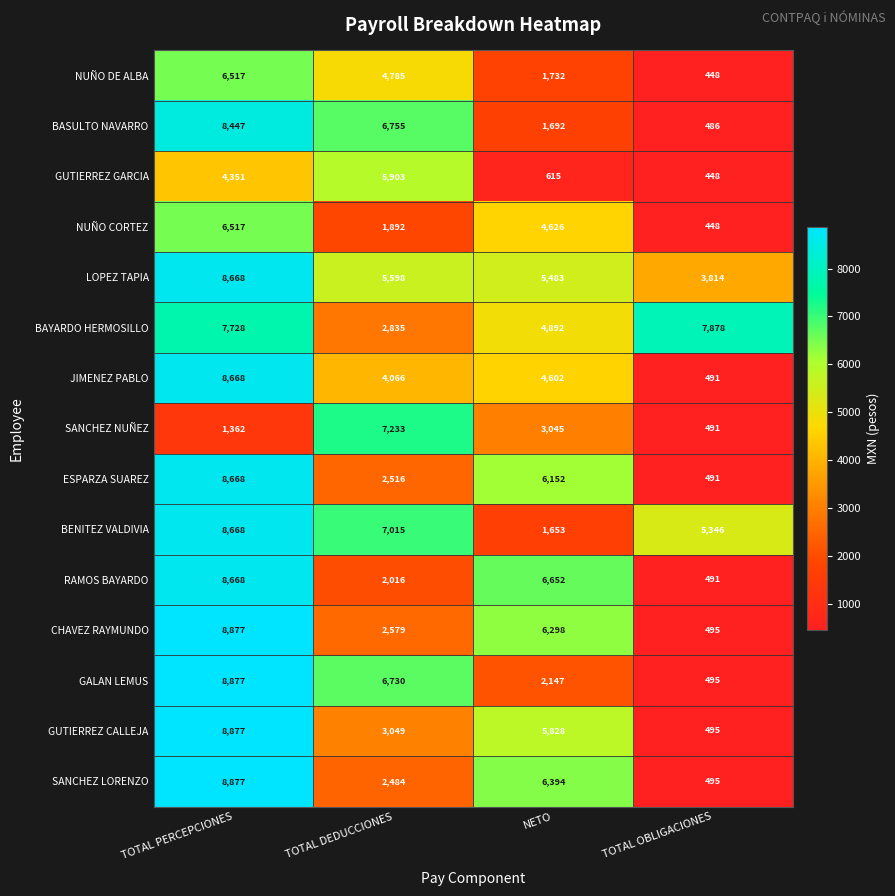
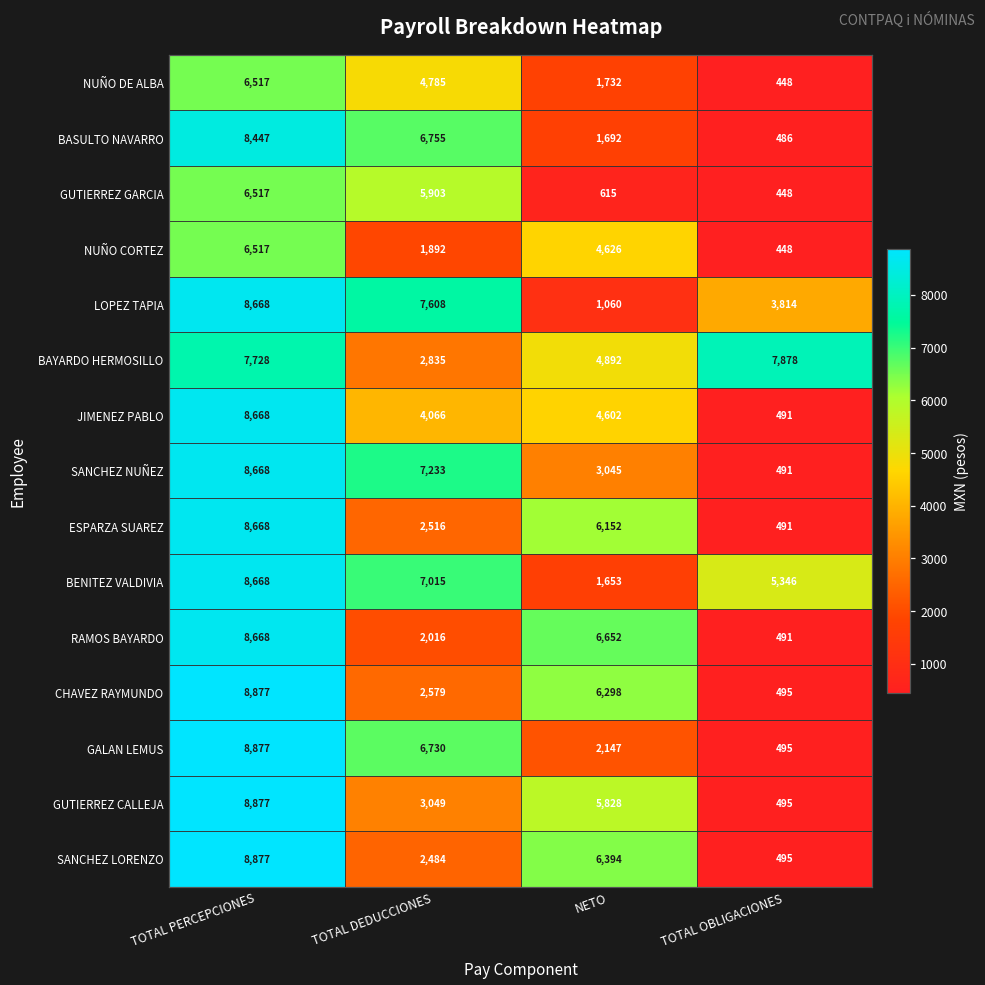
  {
    "NUÑO DE ALBA": {
      "TOTAL PERCEPCIONES": "6,517",
      "TOTAL DEDUCCIONES": "4,785",
      "NETO": "1,732",
      "TOTAL OBLIGACIONES": "448"
    },
    "BASULTO NAVARRO": {
      "TOTAL PERCEPCIONES": "8,447",
      "TOTAL DEDUCCIONES": "6,755",
      "NETO": "1,692",
      "TOTAL OBLIGACIONES": "486"
    },
    "GUTIERREZ GARCIA": {
-     "TOTAL PERCEPCIONES": "4,351",
+     "TOTAL PERCEPCIONES": "6,517",
      "TOTAL DEDUCCIONES": "5,903",
      "NETO": "615",
      "TOTAL OBLIGACIONES": "448"
    },
    "NUÑO CORTEZ": {
      "TOTAL PERCEPCIONES": "6,517",
      "TOTAL DEDUCCIONES": "1,892",
      "NETO": "4,626",
      "TOTAL OBLIGACIONES": "448"
    },
    "LOPEZ TAPIA": {
      "TOTAL PERCEPCIONES": "8,668",
-     "TOTAL DEDUCCIONES": "5,598",
-     "NETO": "5,483",
+     "TOTAL DEDUCCIONES": "7,608",
+     "NETO": "1,060",
      "TOTAL OBLIGACIONES": "3,814"
    },
    "BAYARDO HERMOSILLO": {
      "TOTAL PERCEPCIONES": "7,728",
      "TOTAL DEDUCCIONES": "2,835",
      "NETO": "4,892",
      "TOTAL OBLIGACIONES": "7,878"
    },
    "JIMENEZ PABLO": {
      "TOTAL PERCEPCIONES": "8,668",
      "TOTAL DEDUCCIONES": "4,066",
      "NETO": "4,602",
      "TOTAL OBLIGACIONES": "491"
    },
    "SANCHEZ NUÑEZ": {
-     "TOTAL PERCEPCIONES": "1,362",
+     "TOTAL PERCEPCIONES": "8,668",
      "TOTAL DEDUCCIONES": "7,233",
      "NETO": "3,045",
      "TOTAL OBLIGACIONES": "491"
    },
    "ESPARZA SUAREZ": {
      "TOTAL PERCEPCIONES": "8,668",
      "TOTAL DEDUCCIONES": "2,516",
      "NETO": "6,152",
      "TOTAL OBLIGACIONES": "491"
    },
    "BENITEZ VALDIVIA": {
      "TOTAL PERCEPCIONES": "8,668",
      "TOTAL DEDUCCIONES": "7,015",
      "NETO": "1,653",
      "TOTAL OBLIGACIONES": "5,346"
    },
    "RAMOS BAYARDO": {
      "TOTAL PERCEPCIONES": "8,668",
      "TOTAL DEDUCCIONES": "2,016",
      "NETO": "6,652",
      "TOTAL OBLIGACIONES": "491"
    },
    "CHAVEZ RAYMUNDO": {
      "TOTAL PERCEPCIONES": "8,877",
      "TOTAL DEDUCCIONES": "2,579",
      "NETO": "6,298",
      "TOTAL OBLIGACIONES": "495"
    },
    "GALAN LEMUS": {
      "TOTAL PERCEPCIONES": "8,877",
      "TOTAL DEDUCCIONES": "6,730",
      "NETO": "2,147",
      "TOTAL OBLIGACIONES": "495"
    },
    "GUTIERREZ CALLEJA": {
      "TOTAL PERCEPCIONES": "8,877",
      "TOTAL DEDUCCIONES": "3,049",
      "NETO": "5,828",
      "TOTAL OBLIGACIONES": "495"
    },
    "SANCHEZ LORENZO": {
      "TOTAL PERCEPCIONES": "8,877",
      "TOTAL DEDUCCIONES": "2,484",
      "NETO": "6,394",
      "TOTAL OBLIGACIONES": "495"
    }
  }
